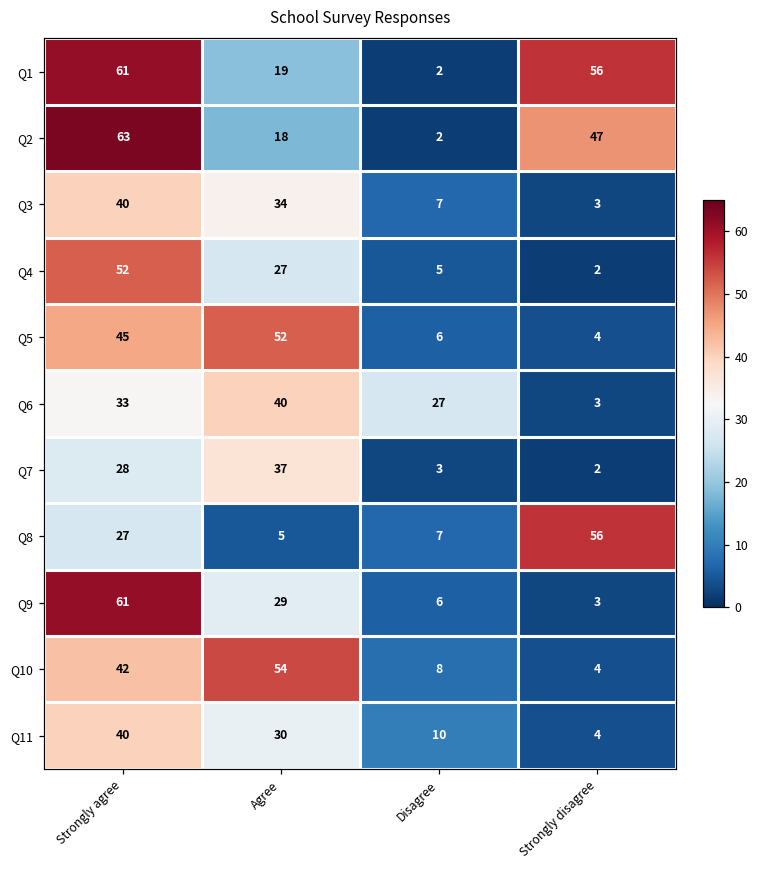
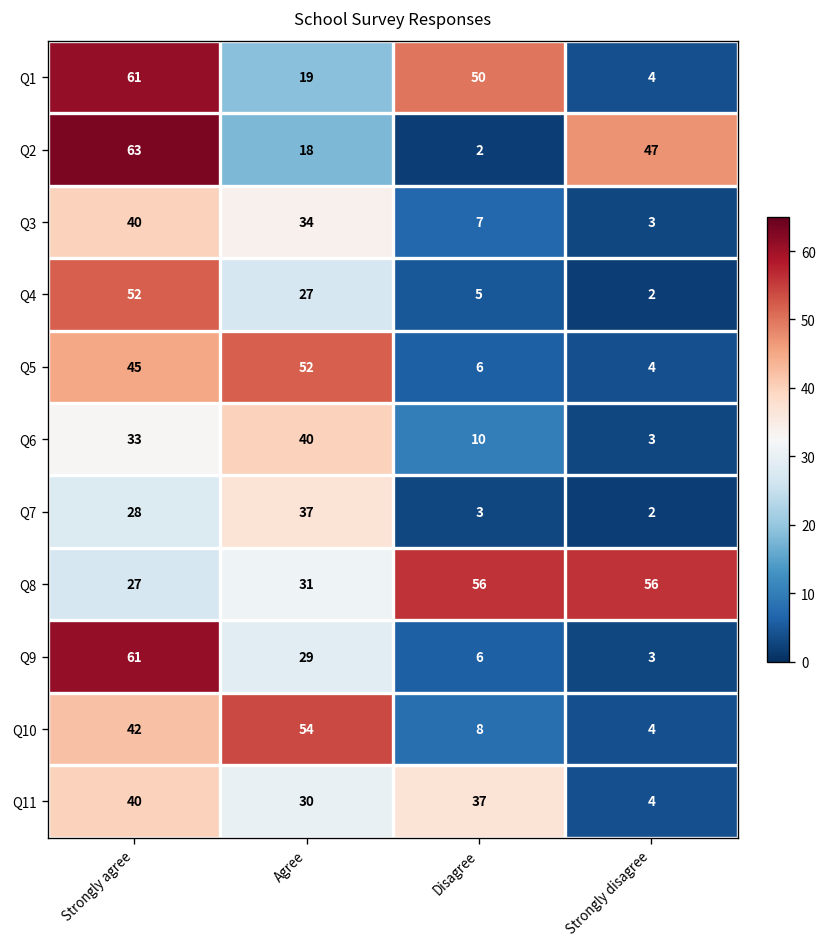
  {
    "Q1": {
      "Strongly agree": 61,
      "Agree": 19,
-     "Disagree": 2,
-     "Strongly disagree": 56
+     "Disagree": 50,
+     "Strongly disagree": 4
    },
    "Q2": {
      "Strongly agree": 63,
      "Agree": 18,
      "Disagree": 2,
      "Strongly disagree": 47
    },
    "Q3": {
      "Strongly agree": 40,
      "Agree": 34,
      "Disagree": 7,
      "Strongly disagree": 3
    },
    "Q4": {
      "Strongly agree": 52,
      "Agree": 27,
      "Disagree": 5,
      "Strongly disagree": 2
    },
    "Q5": {
      "Strongly agree": 45,
      "Agree": 52,
      "Disagree": 6,
      "Strongly disagree": 4
    },
    "Q6": {
      "Strongly agree": 33,
      "Agree": 40,
-     "Disagree": 27,
+     "Disagree": 10,
      "Strongly disagree": 3
    },
    "Q7": {
      "Strongly agree": 28,
      "Agree": 37,
      "Disagree": 3,
      "Strongly disagree": 2
    },
    "Q8": {
      "Strongly agree": 27,
-     "Agree": 5,
-     "Disagree": 7,
+     "Agree": 31,
+     "Disagree": 56,
      "Strongly disagree": 56
    },
    "Q9": {
      "Strongly agree": 61,
      "Agree": 29,
      "Disagree": 6,
      "Strongly disagree": 3
    },
    "Q10": {
      "Strongly agree": 42,
      "Agree": 54,
      "Disagree": 8,
      "Strongly disagree": 4
    },
    "Q11": {
      "Strongly agree": 40,
      "Agree": 30,
-     "Disagree": 10,
+     "Disagree": 37,
      "Strongly disagree": 4
    }
  }
